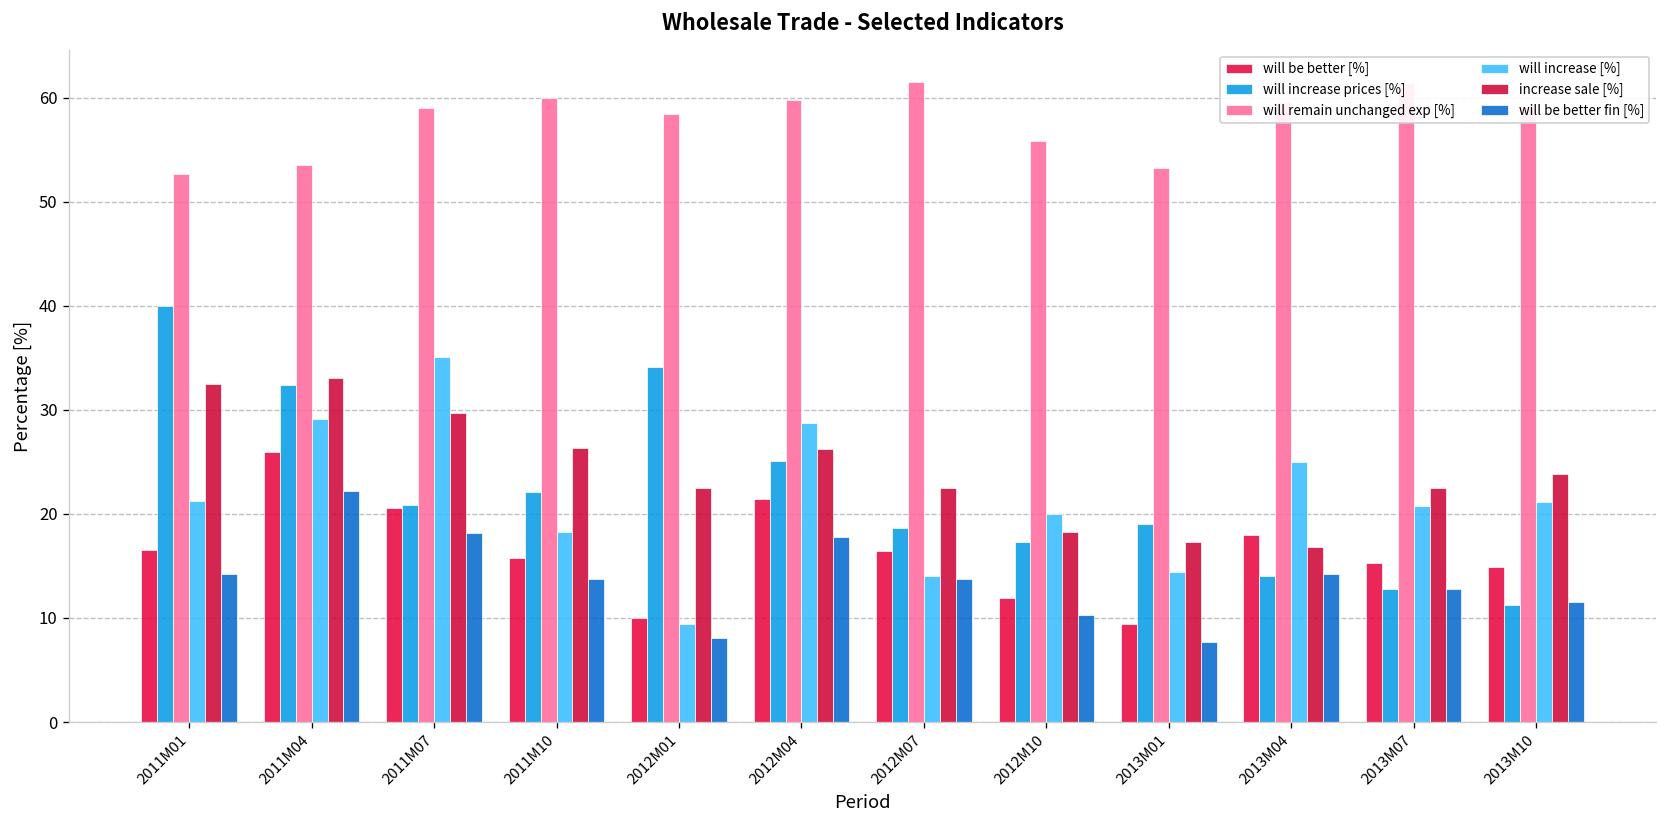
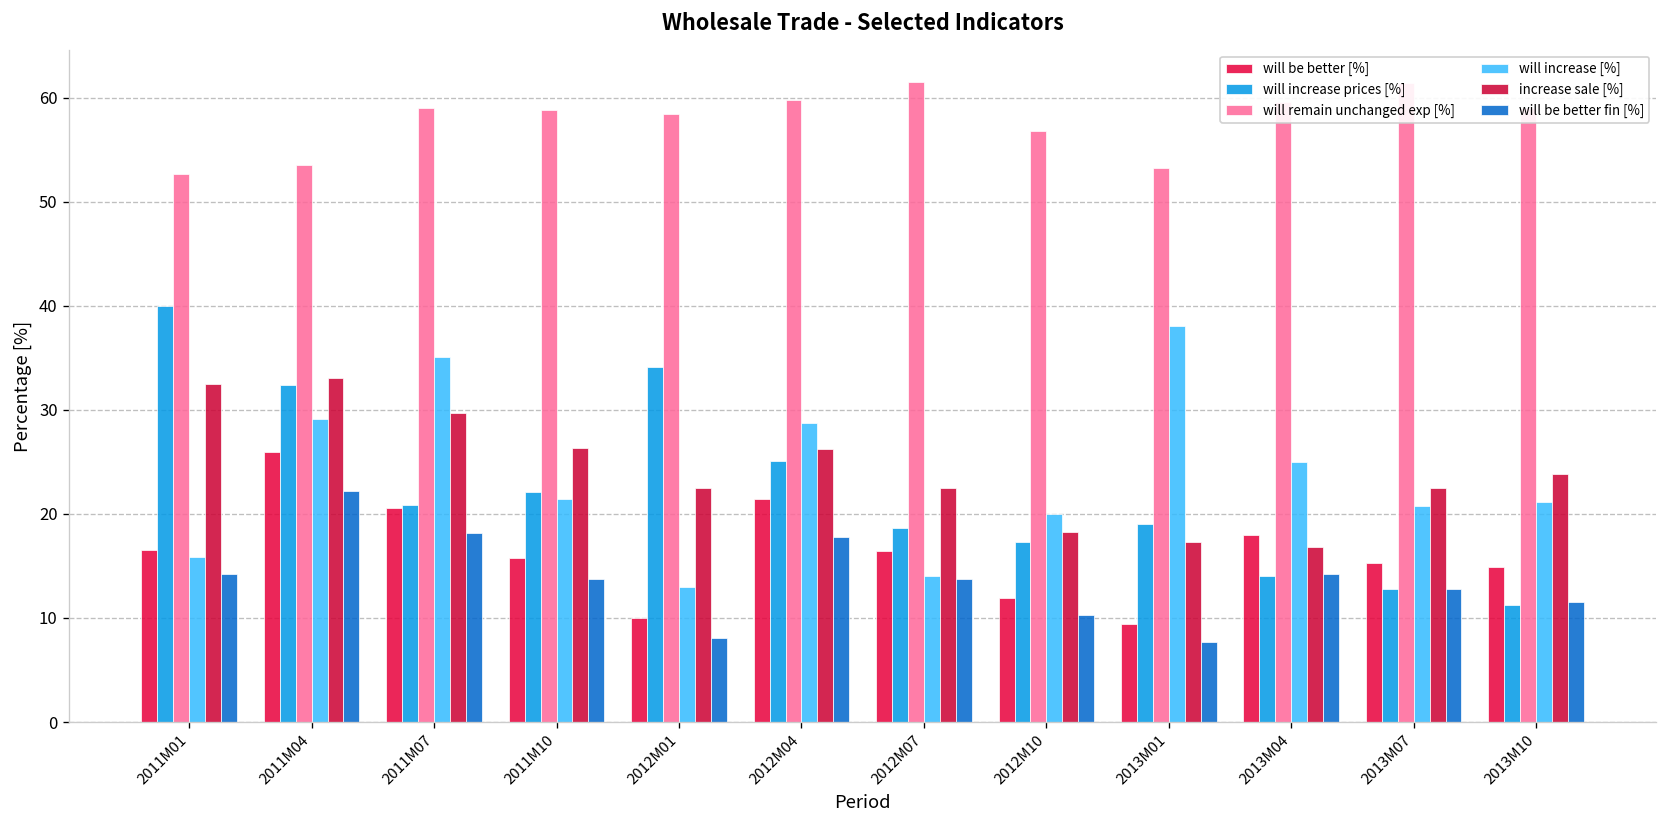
  {
    "will remain unchanged exp [%]": {
      "2011M01": 53,
      "2011M04": 54,
      "2011M07": 59,
-     "2011M10": 60,
+     "2011M10": 59,
      "2012M01": 58,
      "2012M04": 60,
      "2012M07": 62,
-     "2012M10": 56,
+     "2012M10": 57,
      "2013M01": 53
    },
    "will increase [%]": {
-     "2011M01": 21,
+     "2011M01": 16,
      "2011M04": 29,
      "2011M07": 35,
-     "2011M10": 18,
-     "2012M01": 9,
+     "2011M10": 21,
+     "2012M01": 13,
      "2012M04": 29,
      "2012M07": 14,
      "2012M10": 20,
-     "2013M01": 14,
+     "2013M01": 38,
      "2013M04": 25,
      "2013M07": 21,
      "2013M10": 21
    }
  }
